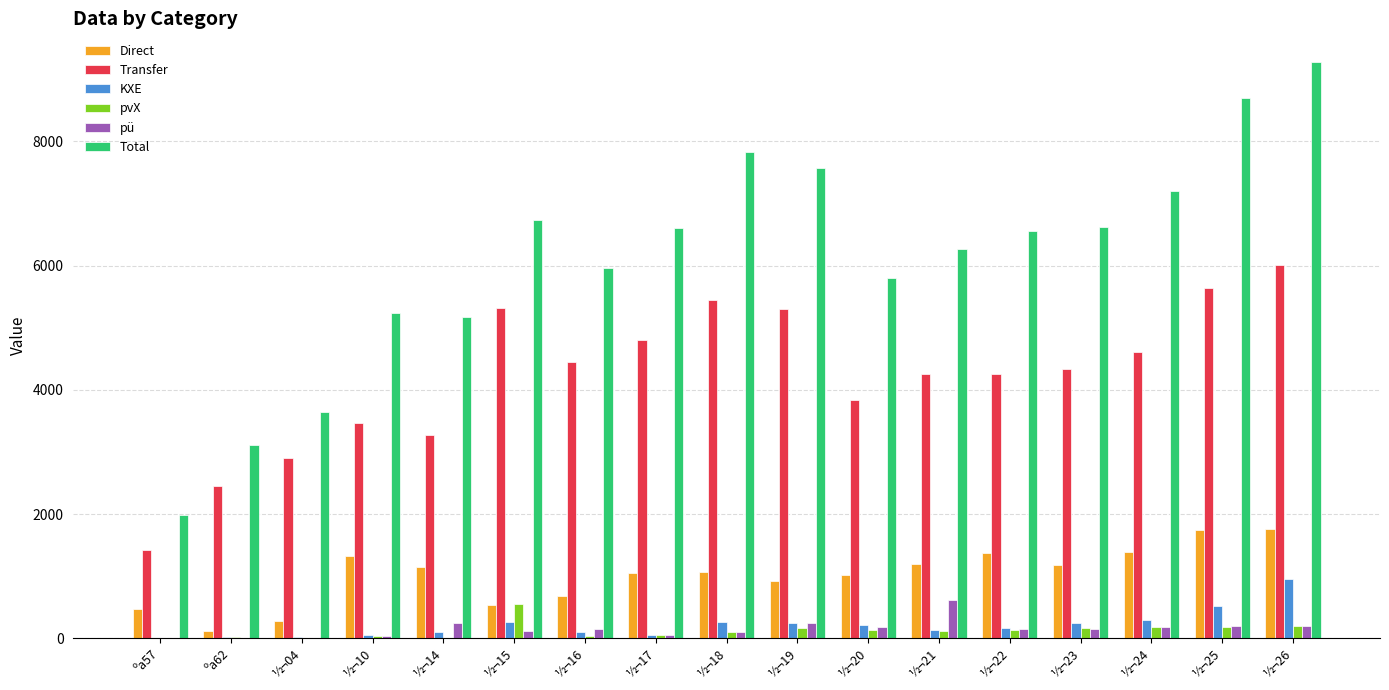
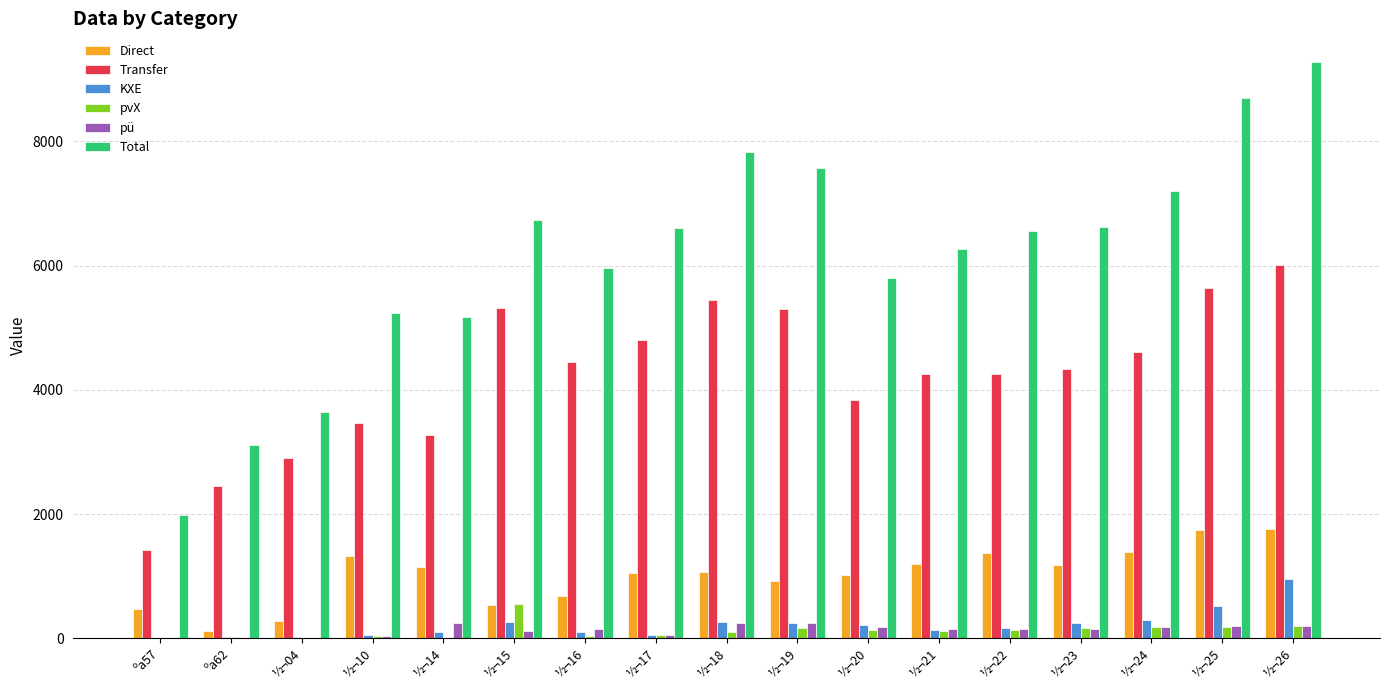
  {
    "Direct": {
      "ºa57": 500,
      "ºa62": 100,
      "½¬04": 300,
      "½¬10": 1300,
      "½¬14": 1100,
      "½¬15": 500,
      "½¬16": 700,
      "½¬17": 1000,
      "½¬18": 1100,
      "½¬19": 900,
      "½¬20": 1000,
      "½¬21": 1200,
      "½¬22": 1400,
      "½¬23": 1200,
      "½¬24": 1400,
      "½¬25": 1700,
      "½¬26": 1800
    },
    "Transfer": {
      "ºa57": 1400,
      "ºa62": 2400,
      "½¬04": 2900,
      "½¬10": 3500,
      "½¬14": 3300,
      "½¬15": 5300,
      "½¬16": 4500,
      "½¬17": 4800,
      "½¬18": 5400,
      "½¬19": 5300,
      "½¬20": 3800,
      "½¬21": 4300,
      "½¬22": 4300,
      "½¬23": 4300,
      "½¬24": 4600,
      "½¬25": 5600,
      "½¬26": 6000
    },
    "KXE": {
      "½¬10": 100,
      "½¬14": 100,
      "½¬15": 300,
      "½¬16": 100,
      "½¬17": 0,
      "½¬18": 300,
      "½¬19": 200,
      "½¬20": 200,
      "½¬21": 100,
      "½¬22": 200,
      "½¬23": 200,
      "½¬24": 300,
      "½¬25": 500,
      "½¬26": 1000
    },
    "pvX": {
      "½¬04": 0,
      "½¬15": 500,
      "½¬17": 100,
      "½¬18": 100,
      "½¬19": 200,
      "½¬20": 100,
      "½¬21": 100,
      "½¬22": 100,
      "½¬23": 200,
      "½¬24": 200,
      "½¬25": 200,
      "½¬26": 200
    },
    "pü": {
      "ºa57": 0,
      "ºa62": 0,
      "½¬04": 0,
      "½¬14": 200,
      "½¬15": 100,
      "½¬16": 100,
      "½¬17": 0,
-     "½¬18": 100,
+     "½¬18": 200,
      "½¬19": 200,
      "½¬20": 200,
-     "½¬21": 600,
+     "½¬21": 100,
      "½¬22": 100,
      "½¬23": 200,
      "½¬24": 200,
      "½¬25": 200,
      "½¬26": 200
    },
    "Total": {
      "ºa57": 2000,
      "ºa62": 3100,
      "½¬04": 3700,
      "½¬10": 5200,
      "½¬14": 5200,
      "½¬15": 6700,
      "½¬16": 6000,
      "½¬17": 6600,
      "½¬18": 7800,
      "½¬19": 7600,
      "½¬20": 5800,
      "½¬21": 6300,
      "½¬22": 6600,
      "½¬23": 6600,
      "½¬24": 7200,
      "½¬25": 8700,
      "½¬26": 9300
    }
  }
